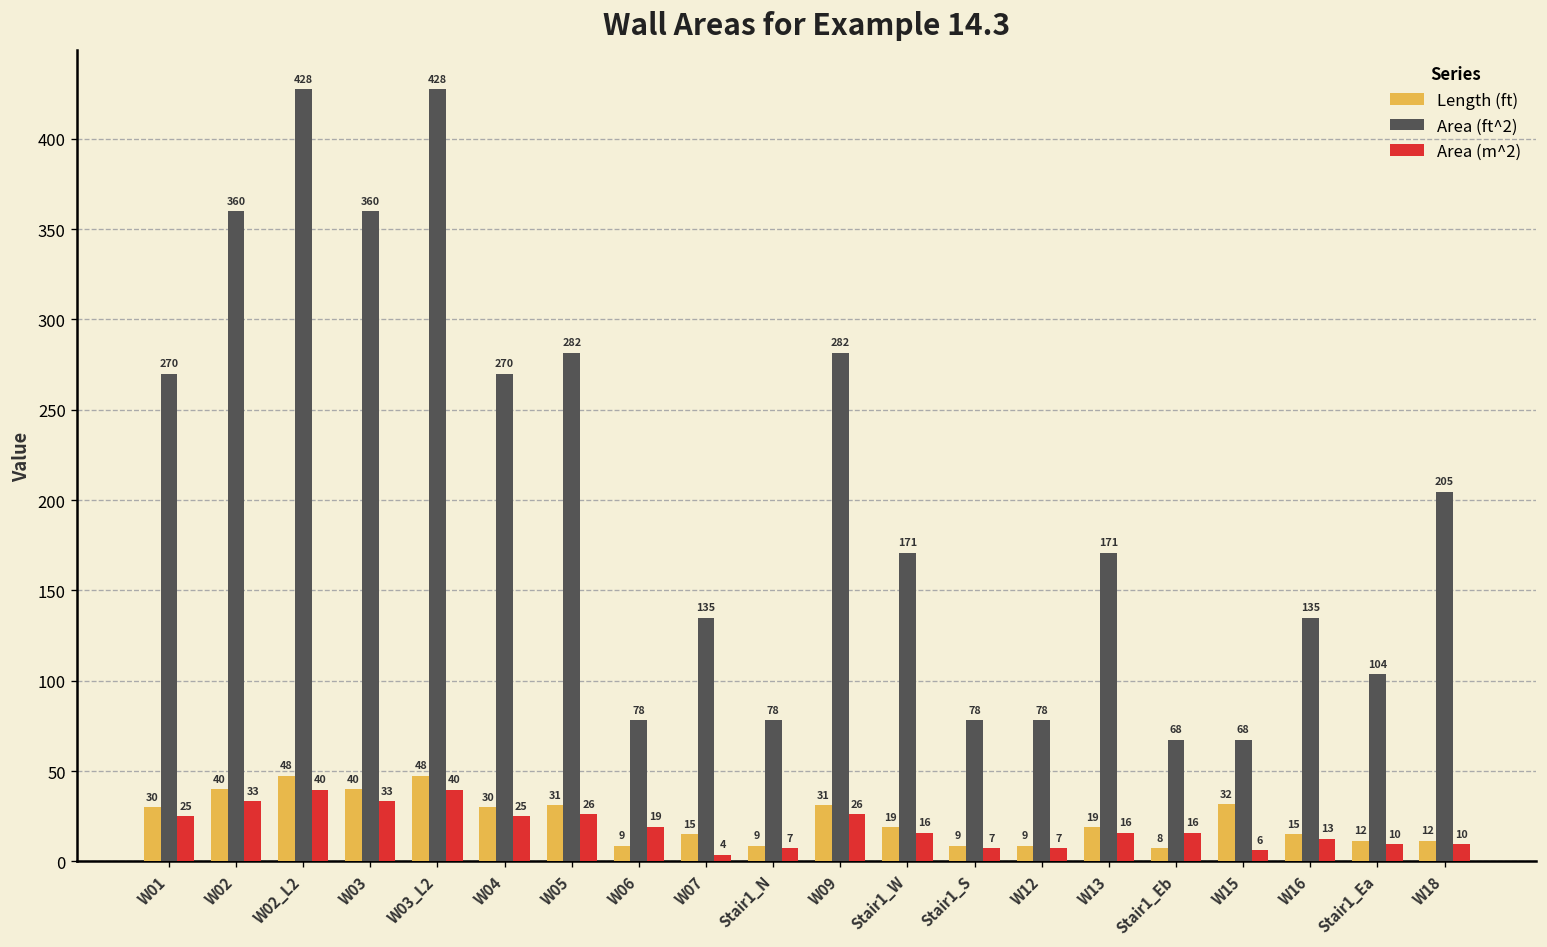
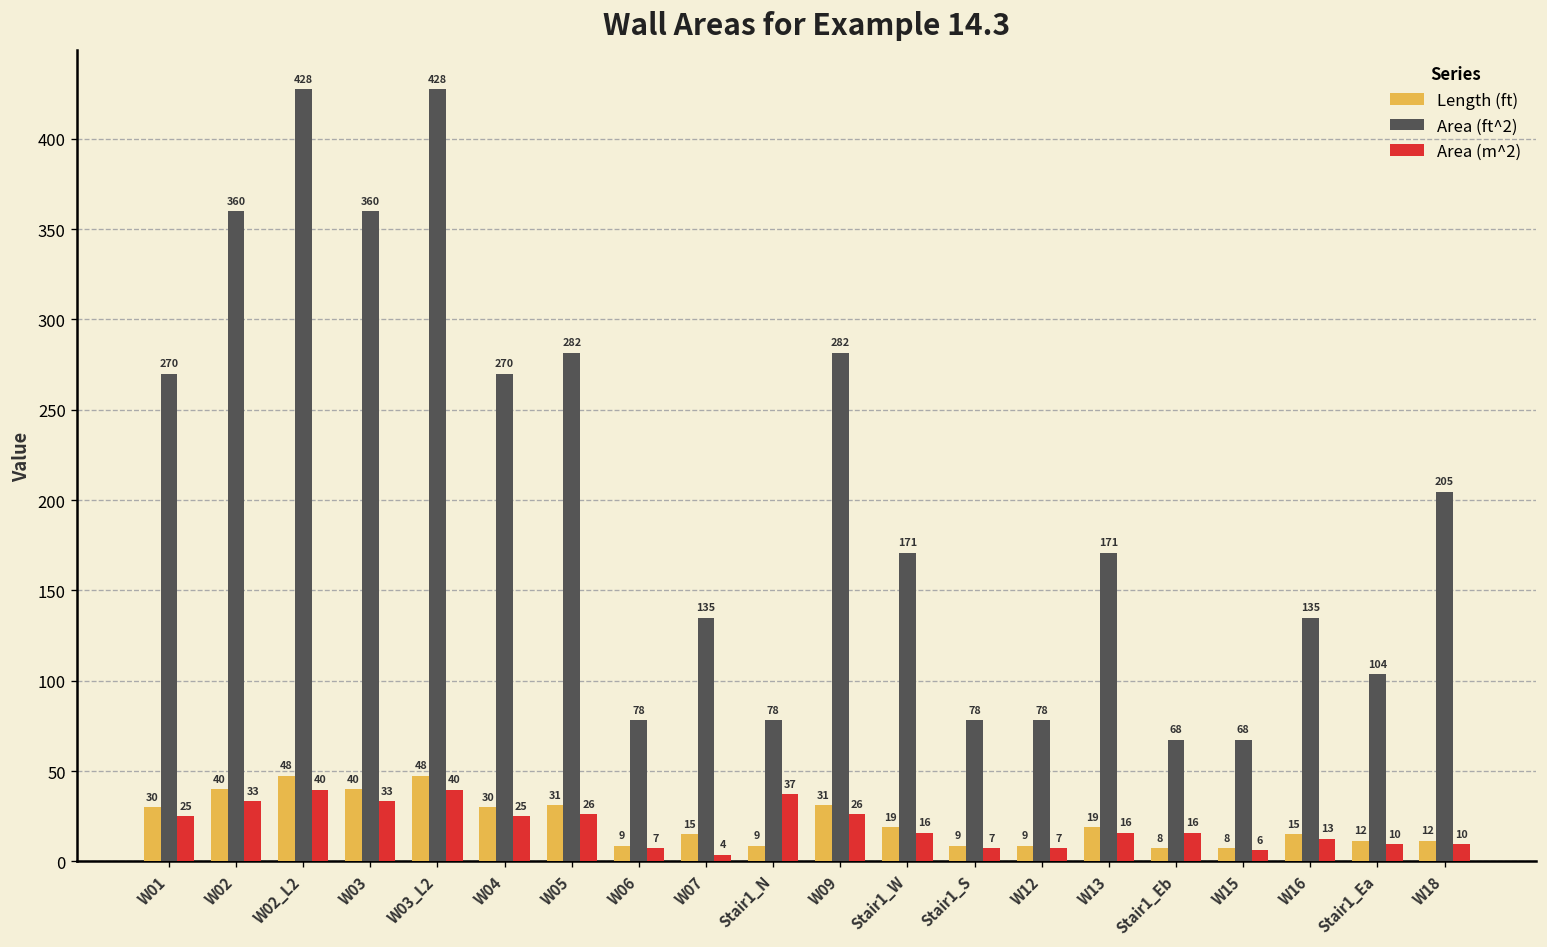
  {
    "Length (ft)": {
      "W01": 30,
      "W02": 40,
      "W02_L2": 48,
      "W03": 40,
      "W03_L2": 48,
      "W04": 30,
      "W05": 31,
      "W06": 9,
      "W07": 15,
      "Stair1_N": 9,
      "W09": 31,
      "Stair1_W": 19,
      "Stair1_S": 9,
      "W12": 9,
      "W13": 19,
      "Stair1_Eb": 8,
-     "W15": 32,
+     "W15": 8,
      "W16": 15,
      "Stair1_Ea": 12,
      "W18": 12
    },
    "Area (ft^2)": {
      "W01": 270,
      "W02": 360,
      "W02_L2": 428,
      "W03": 360,
      "W03_L2": 428,
      "W04": 270,
      "W05": 282,
      "W06": 78,
      "W07": 135,
      "Stair1_N": 78,
      "W09": 282,
      "Stair1_W": 171,
      "Stair1_S": 78,
      "W12": 78,
      "W13": 171,
      "Stair1_Eb": 68,
      "W15": 68,
      "W16": 135,
      "Stair1_Ea": 104,
      "W18": 205
    },
    "Area (m^2)": {
      "W01": 25,
      "W02": 33,
      "W02_L2": 40,
      "W03": 33,
      "W03_L2": 40,
      "W04": 25,
      "W05": 26,
-     "W06": 19,
+     "W06": 7,
      "W07": 4,
-     "Stair1_N": 7,
+     "Stair1_N": 37,
      "W09": 26,
      "Stair1_W": 16,
      "Stair1_S": 7,
      "W12": 7,
      "W13": 16,
      "Stair1_Eb": 16,
      "W15": 6,
      "W16": 13,
      "Stair1_Ea": 10,
      "W18": 10
    }
  }
